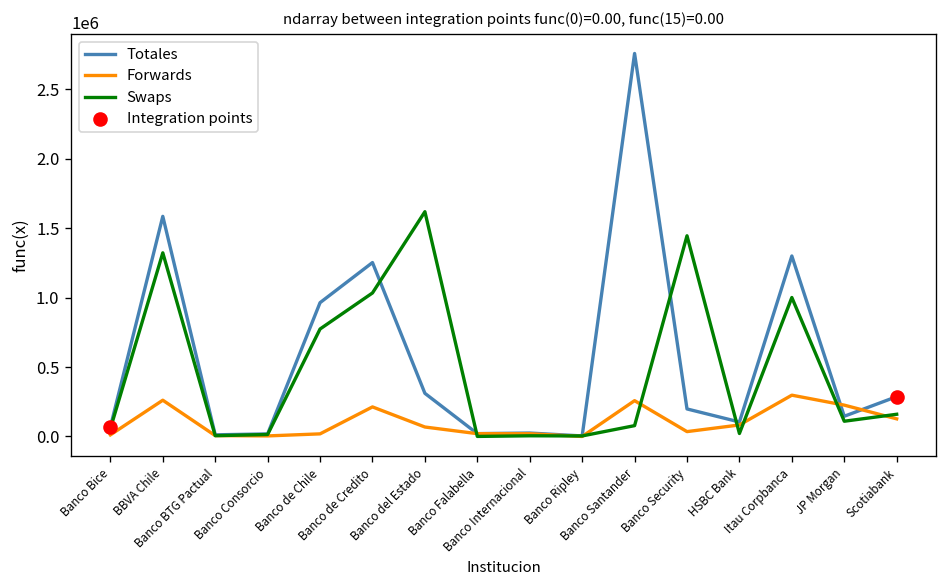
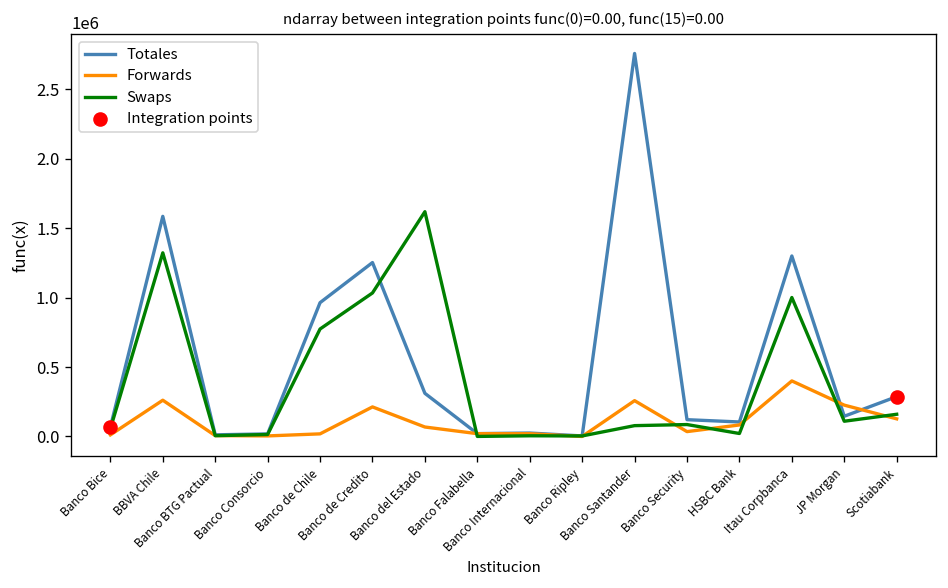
  {
    "Totales": {
      "BBVA Chile": 1580000,
      "Banco de Chile": 960000,
      "Banco de Credito": 1250000,
      "Banco del Estado": 310000,
      "Banco Santander": 2760000,
-     "Banco Security": 200000,
+     "Banco Security": 120000,
      "Itau Corpbanca": 1300000,
      "JP Morgan": 150000
    },
    "Forwards": {
      "Banco Bice": 10000,
      "BBVA Chile": 260000,
      "Banco de Chile": 20000,
      "Banco de Credito": 210000,
      "Banco del Estado": 70000,
      "Banco Santander": 260000,
      "Banco Security": 40000,
-     "Itau Corpbanca": 300000,
+     "Itau Corpbanca": 400000,
      "JP Morgan": 230000,
      "Scotiabank": 130000
    },
    "Swaps": {
      "BBVA Chile": 1320000,
      "Banco de Chile": 770000,
      "Banco de Credito": 1030000,
      "Banco del Estado": 1620000,
      "Banco Santander": 80000,
-     "Banco Security": 1440000,
+     "Banco Security": 90000,
      "HSBC Bank": 20000,
      "Itau Corpbanca": 1000000,
      "JP Morgan": 110000,
      "Scotiabank": 160000
    }
  }
